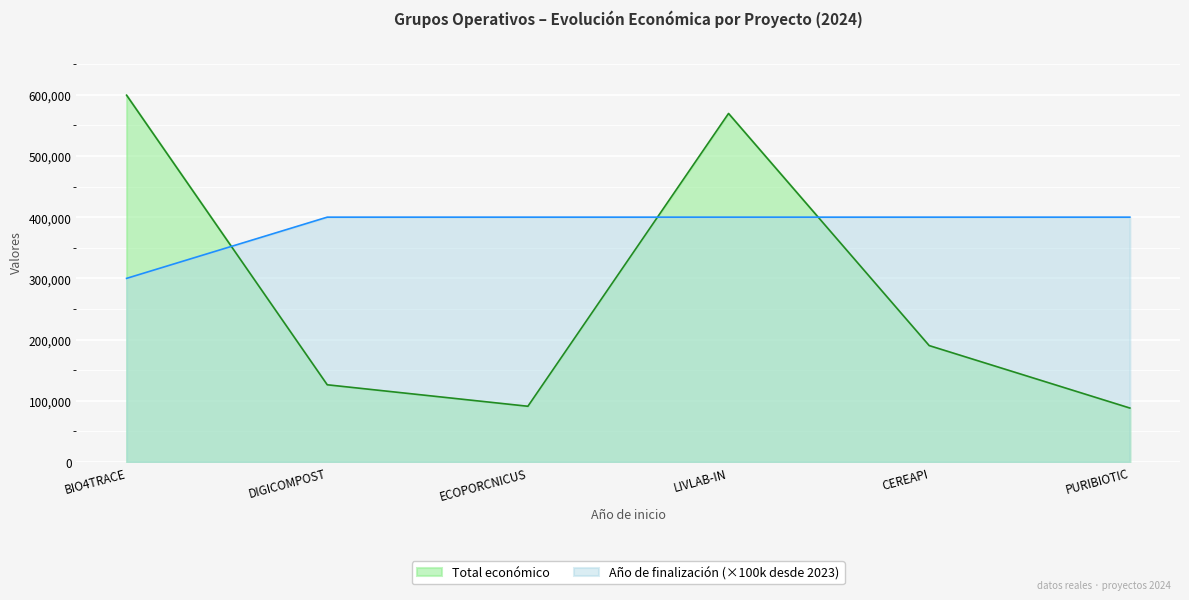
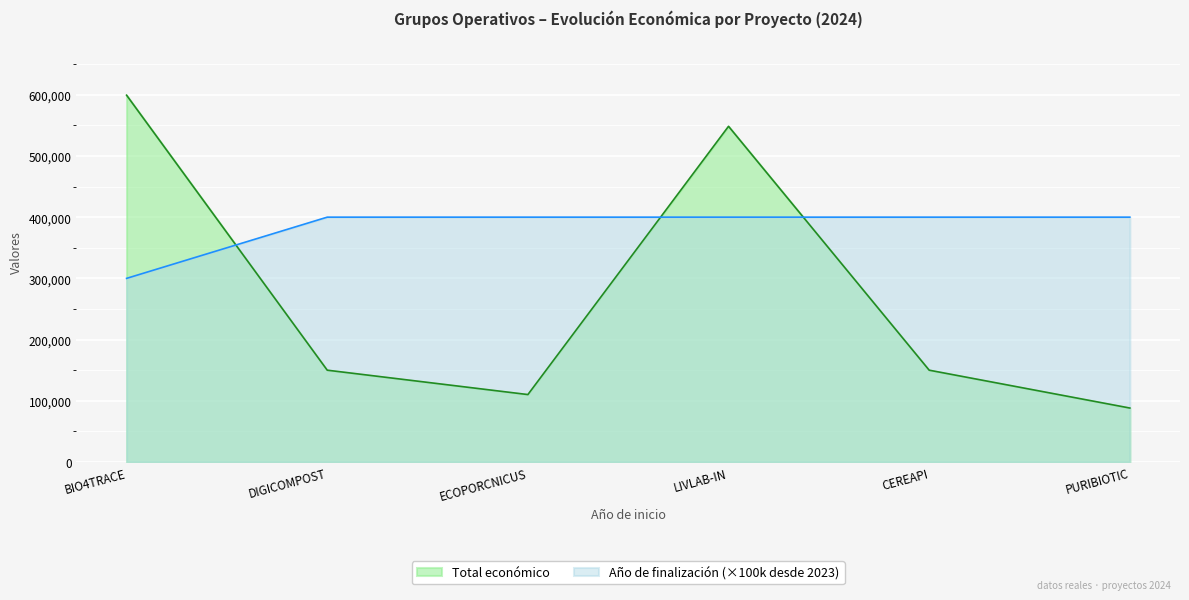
  {
    "Total económico": {
      "BIO4TRACE": "600,000",
-     "DIGICOMPOST": "130,000",
-     "ECOPORCNICUS": "90,000",
-     "LIVLAB-IN": "570,000",
-     "CEREAPI": "190,000",
+     "DIGICOMPOST": "150,000",
+     "ECOPORCNICUS": "110,000",
+     "LIVLAB-IN": "550,000",
+     "CEREAPI": "150,000",
      "PURIBIOTIC": "90,000"
    },
    "Año de finalización (×100k desde 2023)": {
      "BIO4TRACE": "300,000",
      "DIGICOMPOST": "400,000",
      "ECOPORCNICUS": "400,000",
      "LIVLAB-IN": "400,000",
      "CEREAPI": "400,000",
      "PURIBIOTIC": "400,000"
    }
  }
